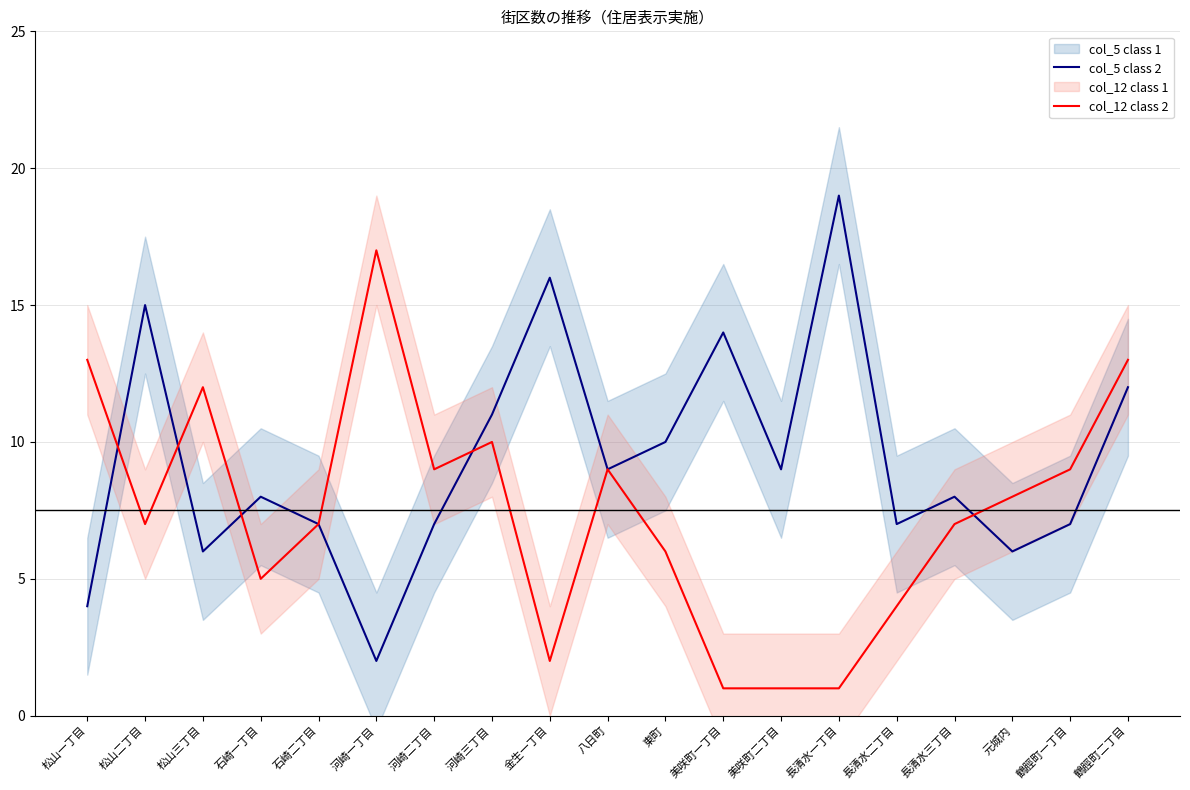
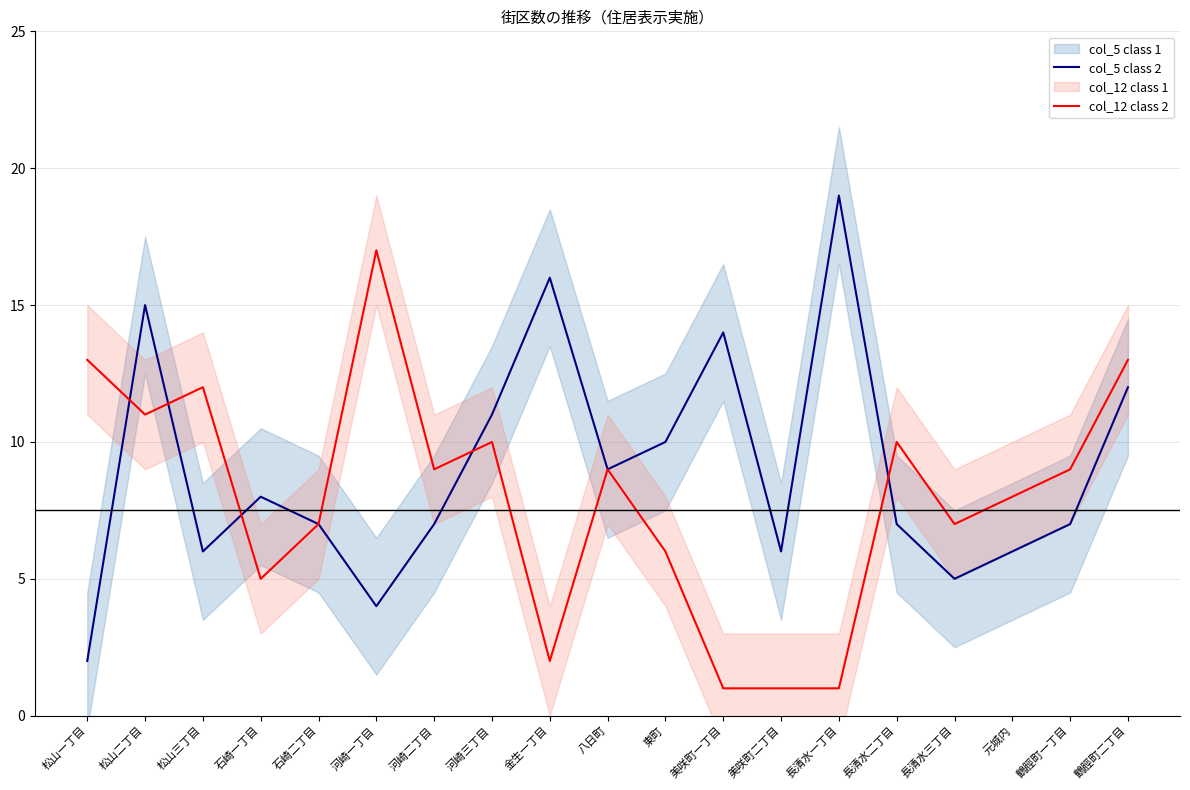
  {
    "col_5 class 2": {
-     "松山一丁目": 4,
+     "松山一丁目": 2,
      "松山二丁目": 15,
      "松山三丁目": 6,
      "石崎一丁目": 8,
-     "河崎一丁目": 2,
+     "河崎一丁目": 4,
      "河崎二丁目": 7,
      "河崎三丁目": 11,
      "金生一丁目": 16,
      "東町": 10,
      "美咲町一丁目": 14,
-     "美咲町二丁目": 9,
+     "美咲町二丁目": 6,
      "長清水一丁目": 19,
      "長清水二丁目": 7,
-     "長清水三丁目": 8,
+     "長清水三丁目": 5,
      "元城内": 6,
      "鶴脛町一丁目": 7,
      "鶴脛町二丁目": 12
    },
    "col_12 class 2": {
      "松山一丁目": 13,
-     "松山二丁目": 7,
+     "松山二丁目": 11,
      "松山三丁目": 12,
      "石崎一丁目": 5,
      "河崎一丁目": 17,
      "河崎二丁目": 9,
      "河崎三丁目": 10,
      "金生一丁目": 2,
      "東町": 6,
      "美咲町一丁目": 1,
      "美咲町二丁目": 1,
      "長清水一丁目": 1,
-     "長清水二丁目": 4,
+     "長清水二丁目": 10,
      "長清水三丁目": 7,
      "元城内": 8,
      "鶴脛町一丁目": 9,
      "鶴脛町二丁目": 13
    },
    "col_12 class 1": {
      "金生一丁目": 4
    }
  }
